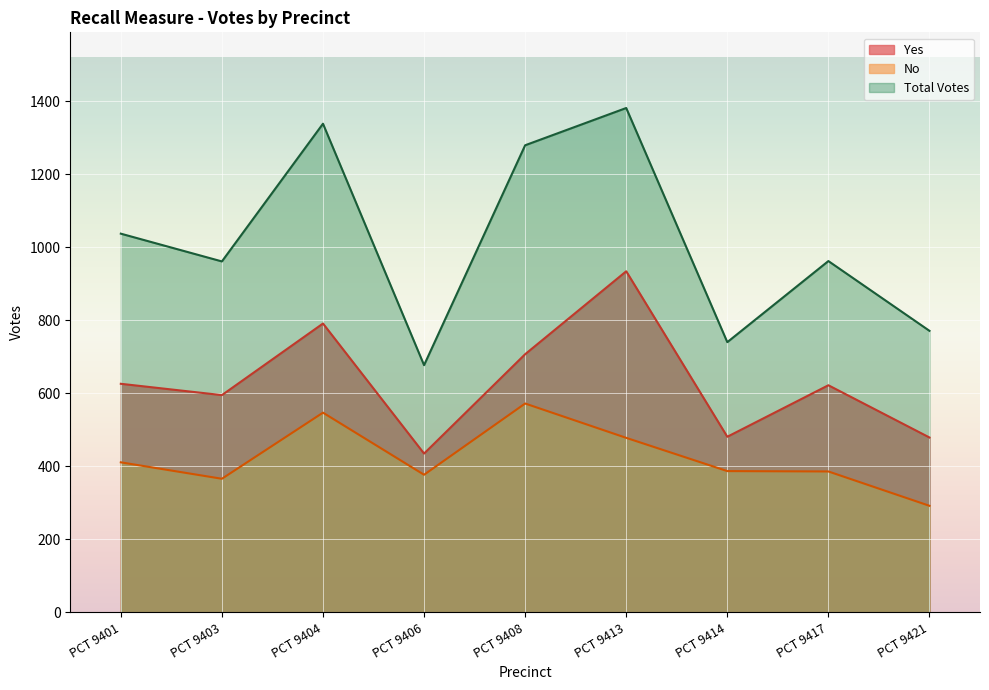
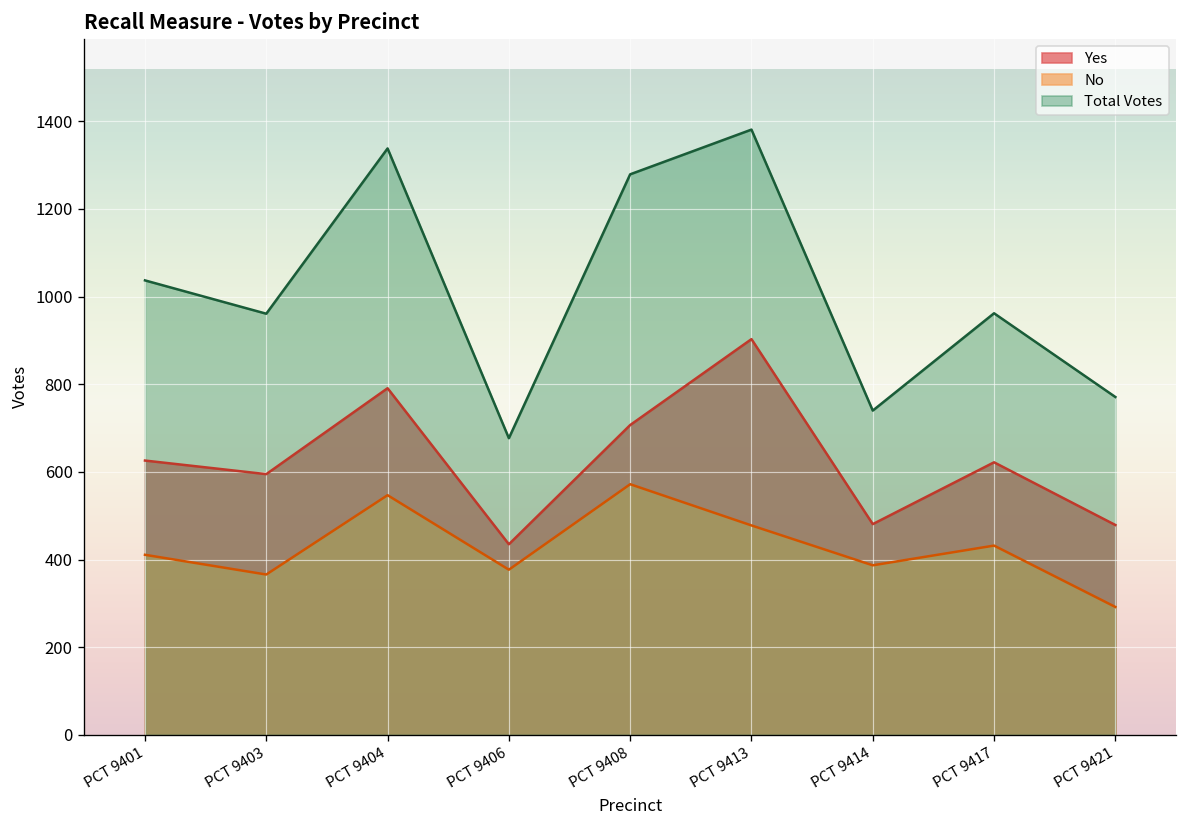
  {
    "Yes": {
      "PCT 9401": 630,
      "PCT 9403": 600,
      "PCT 9404": 790,
      "PCT 9406": 440,
      "PCT 9408": 710,
-     "PCT 9413": 930,
+     "PCT 9413": 900,
      "PCT 9414": 480,
      "PCT 9417": 620,
      "PCT 9421": 480
    },
    "No": {
      "PCT 9401": 410,
      "PCT 9403": 370,
      "PCT 9404": 550,
      "PCT 9406": 380,
      "PCT 9408": 570,
      "PCT 9413": 480,
      "PCT 9414": 390,
-     "PCT 9417": 390,
+     "PCT 9417": 430,
      "PCT 9421": 290
    },
    "Total Votes": {
      "PCT 9401": 1040,
      "PCT 9403": 960,
      "PCT 9404": 1340,
      "PCT 9406": 680,
      "PCT 9408": 1280,
      "PCT 9413": 1380,
      "PCT 9414": 740,
      "PCT 9417": 960,
      "PCT 9421": 770
    }
  }
